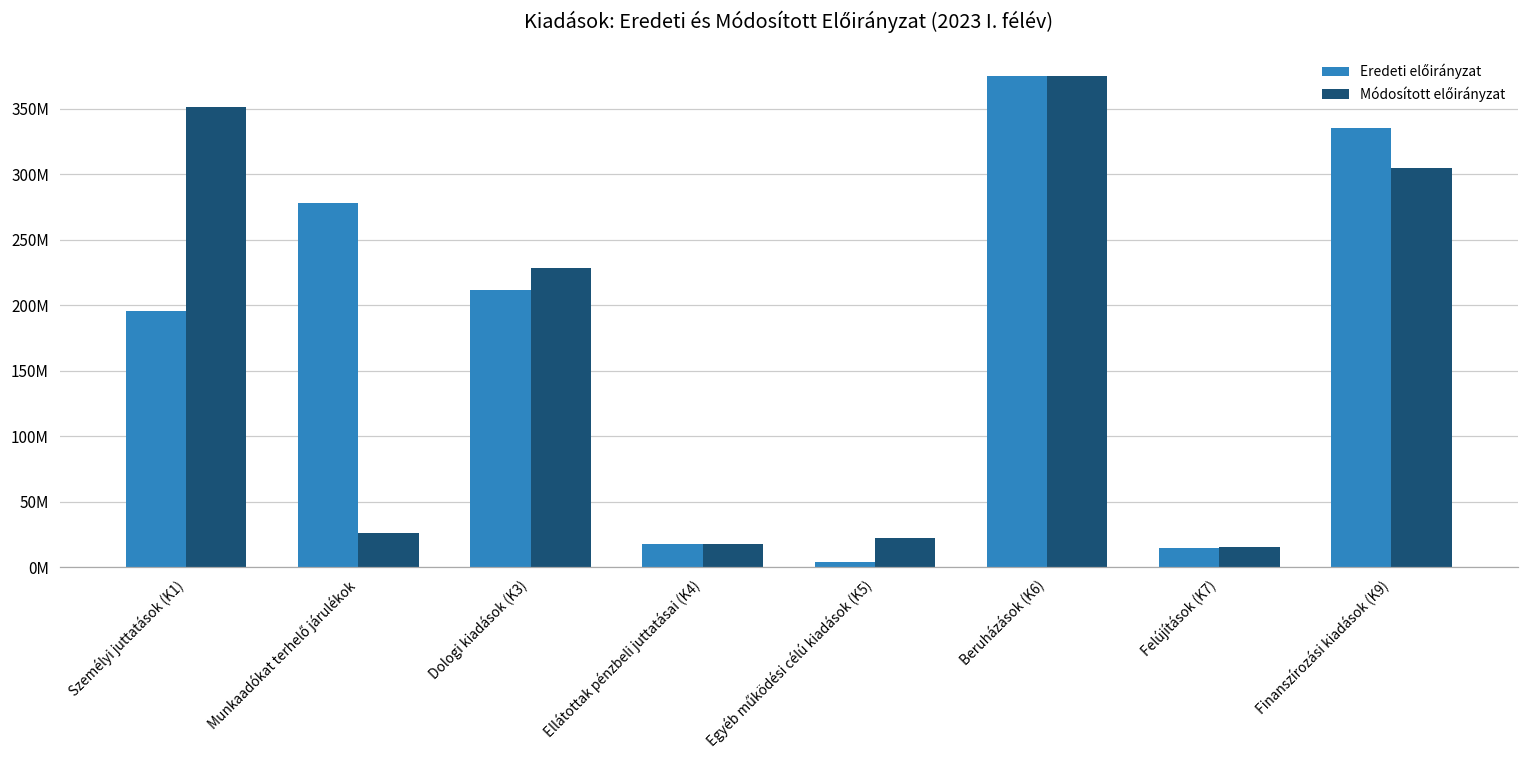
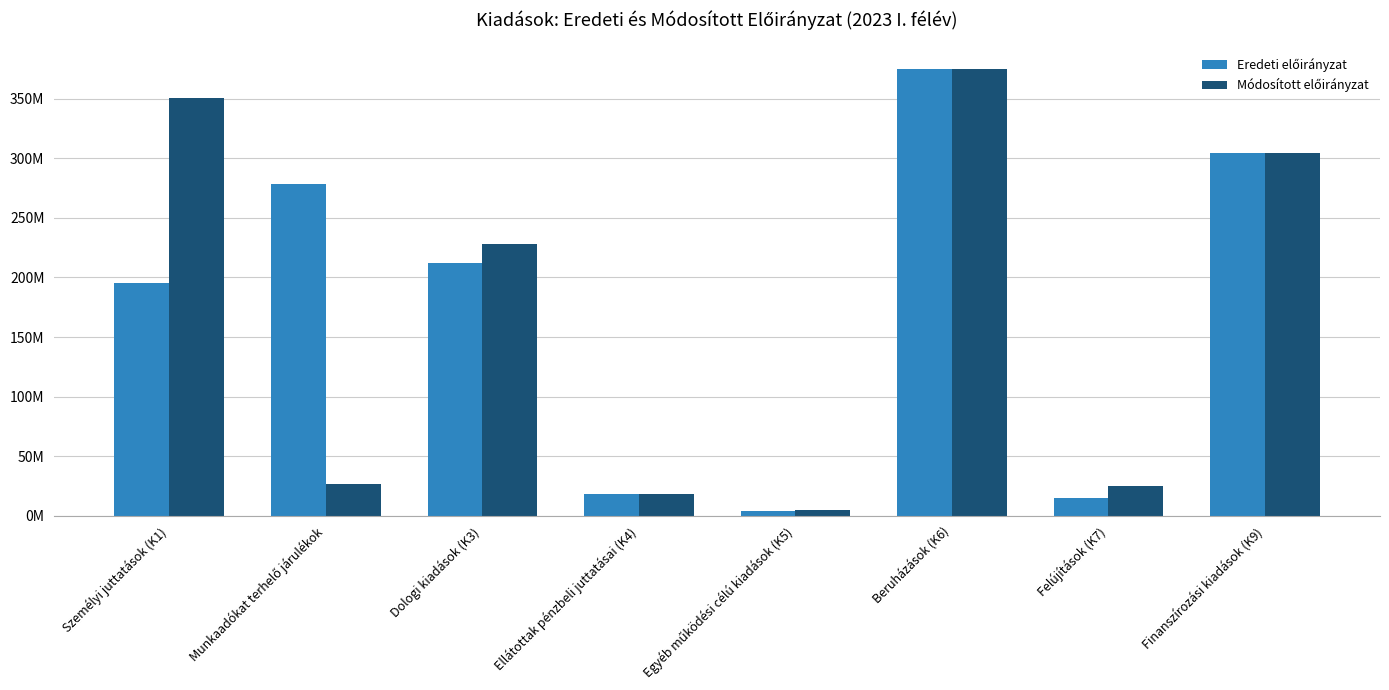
  {
    "Eredeti előirányzat": {
      "Személyi juttatások (K1)": 196000000,
      "Munkaadókat terhelő járulékok": 278000000,
      "Dologi kiadások (K3)": 212000000,
      "Ellátottak pénzbeli juttatásai (K4)": 18000000,
      "Egyéb működési célú kiadások (K5)": 4000000,
      "Beruházások (K6)": 375000000,
      "Felújítások (K7)": 15000000,
-     "Finanszírozási kiadások (K9)": 335000000
+     "Finanszírozási kiadások (K9)": 305000000
    },
    "Módosított előirányzat": {
      "Személyi juttatások (K1)": 351000000,
      "Munkaadókat terhelő járulékok": 26000000,
      "Dologi kiadások (K3)": 228000000,
      "Ellátottak pénzbeli juttatásai (K4)": 18000000,
-     "Egyéb működési célú kiadások (K5)": 22000000,
+     "Egyéb működési célú kiadások (K5)": 5000000,
      "Beruházások (K6)": 375000000,
-     "Felújítások (K7)": 15000000,
+     "Felújítások (K7)": 25000000,
      "Finanszírozási kiadások (K9)": 304000000
    }
  }
